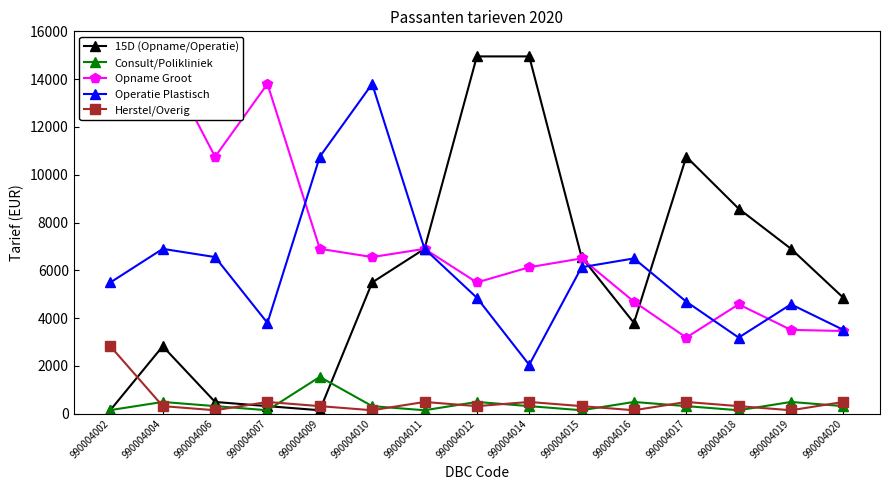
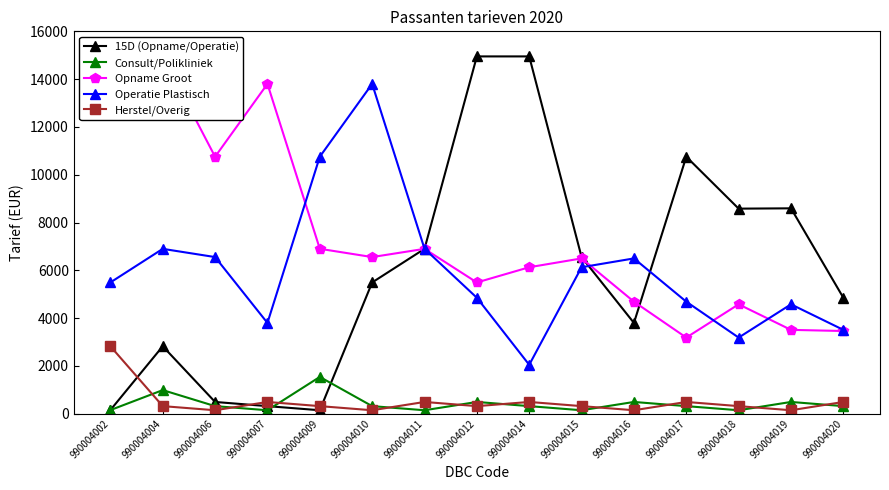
  {
    "15D (Opname/Operatie)": {
      "990004004": 2800,
      "990004006": 500,
      "990004007": 300,
      "990004009": 100,
      "990004010": 5500,
      "990004012": 15000,
      "990004014": 15000,
      "990004016": 3800,
      "990004017": 10800,
      "990004018": 8600,
-     "990004019": 6900,
+     "990004019": 8600,
      "990004020": 4900
    },
    "Consult/Polikliniek": {
-     "990004004": 500,
+     "990004004": 1000,
      "990004006": 300,
      "990004007": 100,
      "990004009": 1500,
      "990004010": 300,
      "990004011": 100,
      "990004012": 500,
      "990004014": 300,
      "990004015": 100,
      "990004016": 500,
      "990004017": 300,
      "990004018": 100,
      "990004019": 500,
      "990004020": 300
    },
    "Opname Groot": {
      "990004006": 10800,
      "990004007": 13800,
      "990004009": 6900,
      "990004010": 6600,
      "990004012": 5500,
      "990004014": 6100,
      "990004016": 4700,
      "990004017": 3200,
      "990004018": 4600,
      "990004019": 3500
    },
    "Operatie Plastisch": {
      "990004002": 5500,
      "990004004": 6900,
      "990004006": 6600,
      "990004007": 3800,
      "990004009": 10800,
      "990004010": 13800,
      "990004012": 4900,
      "990004014": 2000,
      "990004015": 6100,
      "990004016": 6500,
      "990004017": 4700,
      "990004018": 3200,
      "990004019": 4600
    },
    "Herstel/Overig": {
      "990004002": 2800,
      "990004004": 300,
      "990004006": 100,
      "990004007": 500,
      "990004009": 300,
      "990004010": 100,
      "990004011": 500,
      "990004012": 300,
      "990004014": 500,
      "990004015": 300,
      "990004016": 100,
      "990004017": 500,
      "990004018": 300,
      "990004019": 100,
      "990004020": 500
    }
  }
